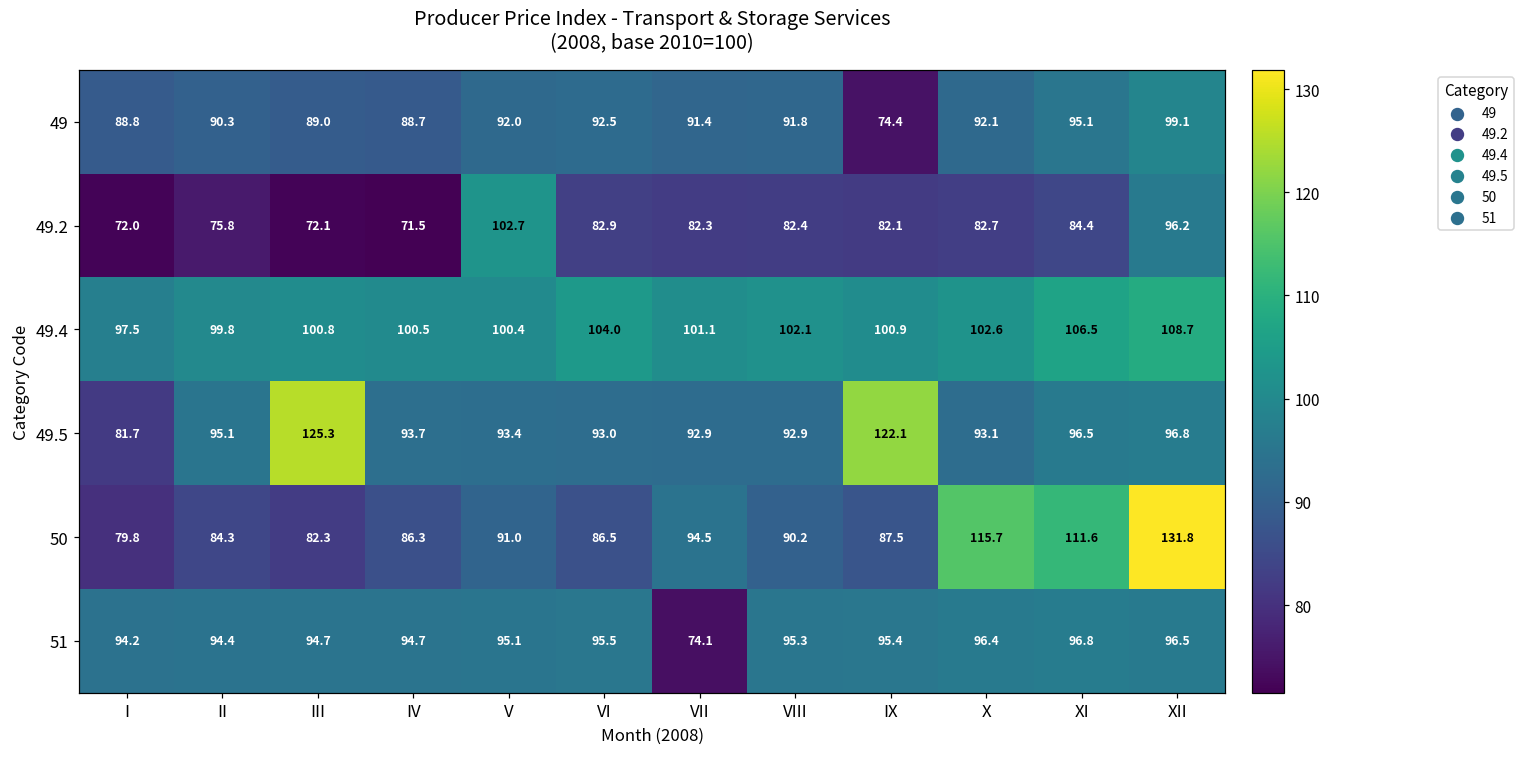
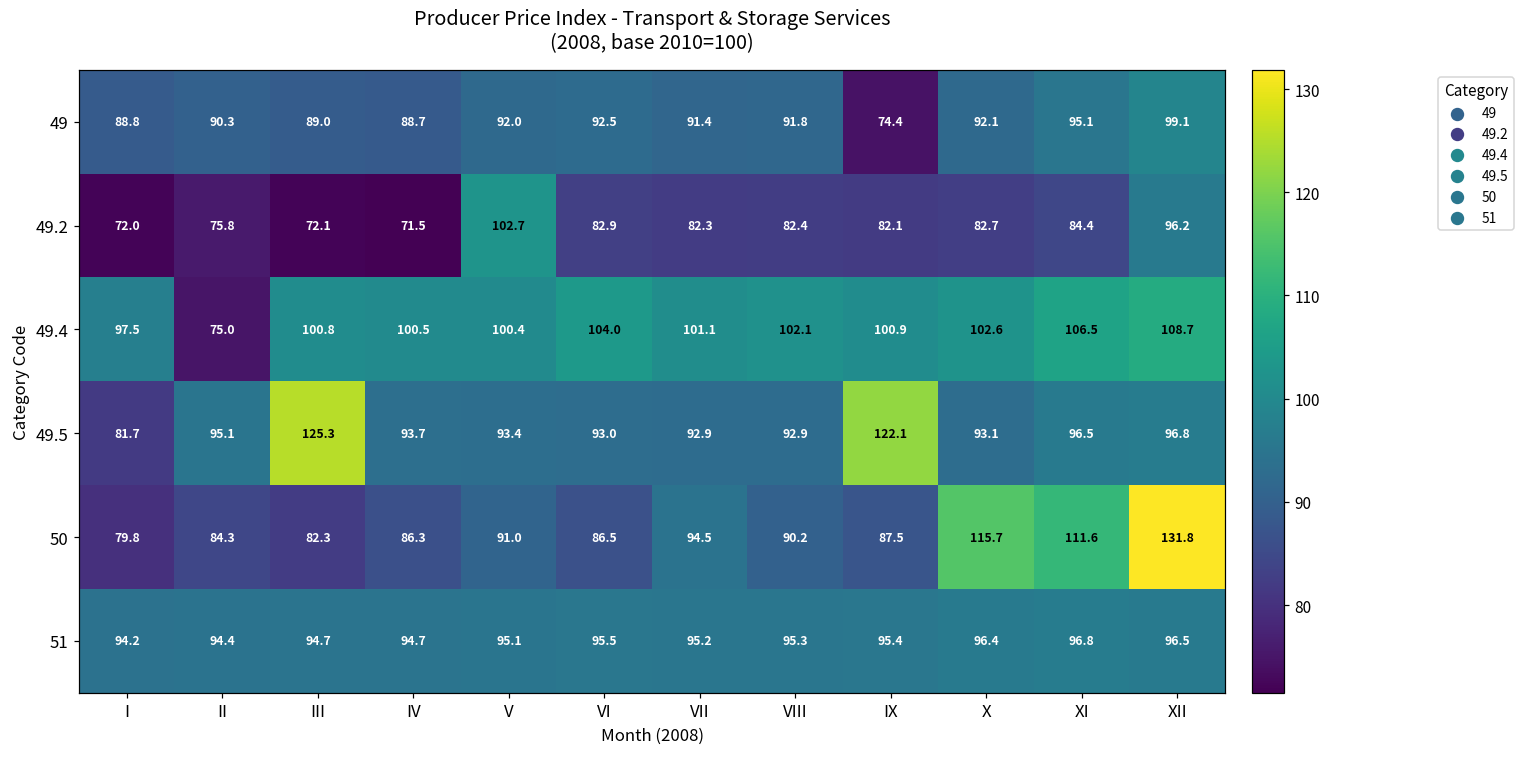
  {
    "49": {
      "I": 88.8,
      "II": 90.3,
      "III": 89.0,
      "IV": 88.7,
      "V": 92.0,
      "VI": 92.5,
      "VII": 91.4,
      "VIII": 91.8,
      "IX": 74.4,
      "X": 92.1,
      "XI": 95.1,
      "XII": 99.1
    },
    "49.2": {
      "I": 72.0,
      "II": 75.8,
      "III": 72.1,
      "IV": 71.5,
      "V": 102.7,
      "VI": 82.9,
      "VII": 82.3,
      "VIII": 82.4,
      "IX": 82.1,
      "X": 82.7,
      "XI": 84.4,
      "XII": 96.2
    },
    "49.4": {
      "I": 97.5,
-     "II": 99.8,
+     "II": 75.0,
      "III": 100.8,
      "IV": 100.5,
      "V": 100.4,
      "VI": 104.0,
      "VII": 101.1,
      "VIII": 102.1,
      "IX": 100.9,
      "X": 102.6,
      "XI": 106.5,
      "XII": 108.7
    },
    "49.5": {
      "I": 81.7,
      "II": 95.1,
      "III": 125.3,
      "IV": 93.7,
      "V": 93.4,
      "VI": 93.0,
      "VII": 92.9,
      "VIII": 92.9,
      "IX": 122.1,
      "X": 93.1,
      "XI": 96.5,
      "XII": 96.8
    },
    "50": {
      "I": 79.8,
      "II": 84.3,
      "III": 82.3,
      "IV": 86.3,
      "V": 91.0,
      "VI": 86.5,
      "VII": 94.5,
      "VIII": 90.2,
      "IX": 87.5,
      "X": 115.7,
      "XI": 111.6,
      "XII": 131.8
    },
    "51": {
      "I": 94.2,
      "II": 94.4,
      "III": 94.7,
      "IV": 94.7,
      "V": 95.1,
      "VI": 95.5,
-     "VII": 74.1,
+     "VII": 95.2,
      "VIII": 95.3,
      "IX": 95.4,
      "X": 96.4,
      "XI": 96.8,
      "XII": 96.5
    }
  }
